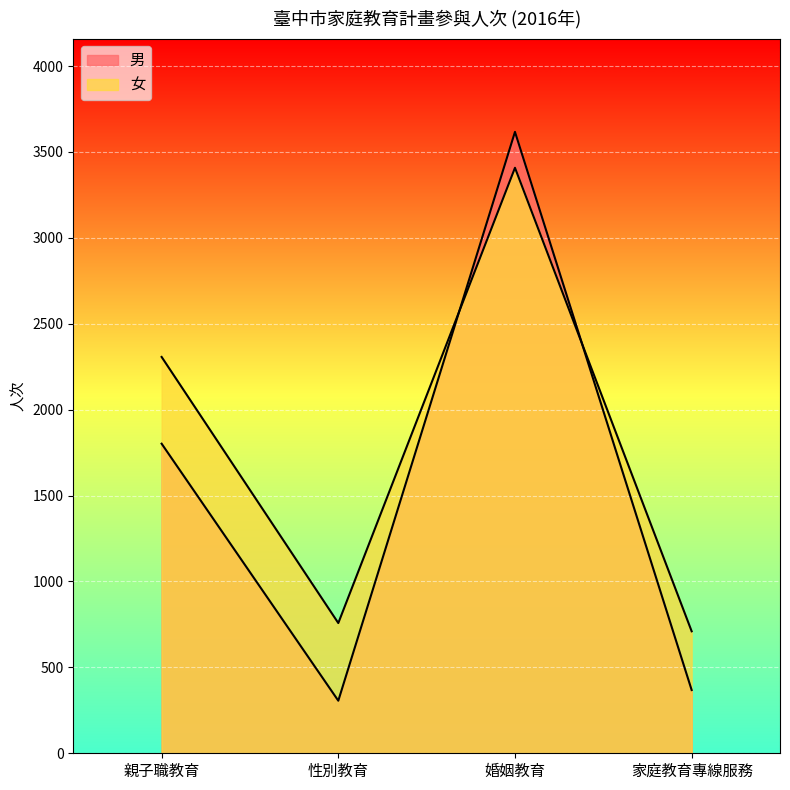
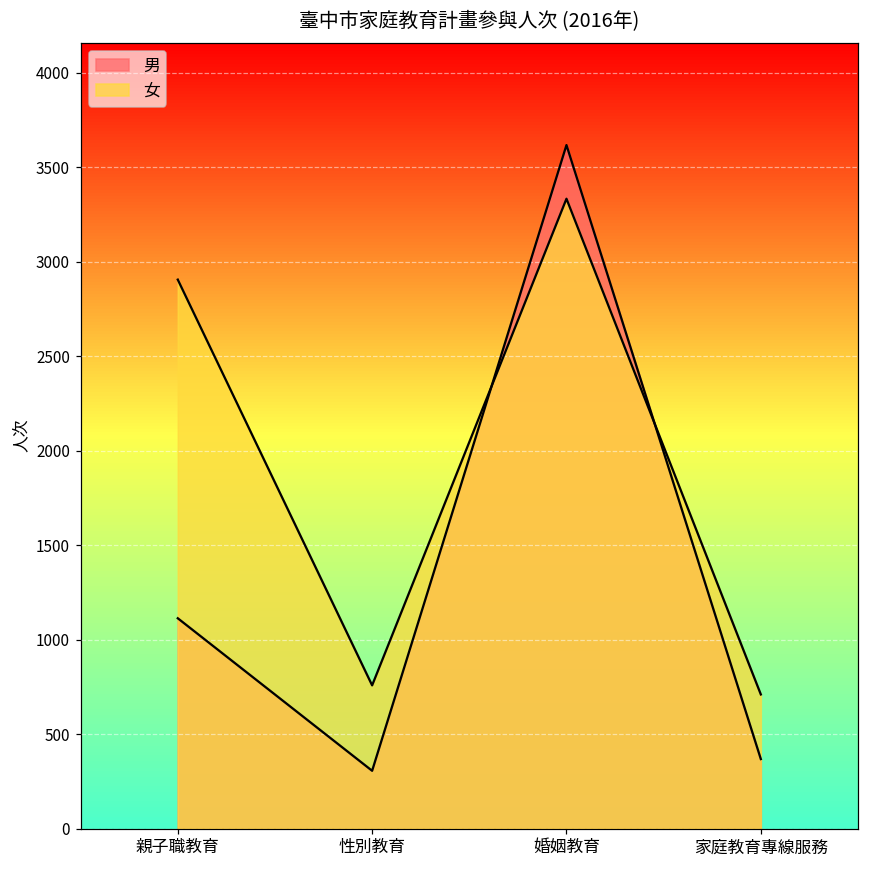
  {
    "男": {
-     "親子職教育": 1800,
+     "親子職教育": 1110,
      "性別教育": 310,
      "婚姻教育": 3620,
      "家庭教育專線服務": 370
    },
    "女": {
-     "親子職教育": 2310,
+     "親子職教育": 2910,
      "性別教育": 760,
-     "婚姻教育": 3410,
+     "婚姻教育": 3330,
      "家庭教育專線服務": 710
    }
  }
